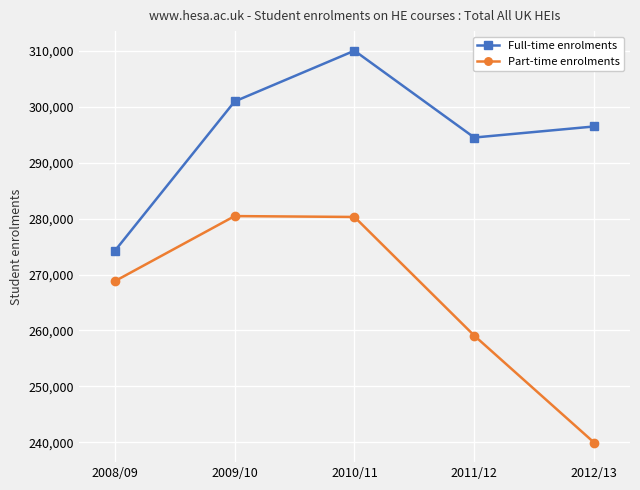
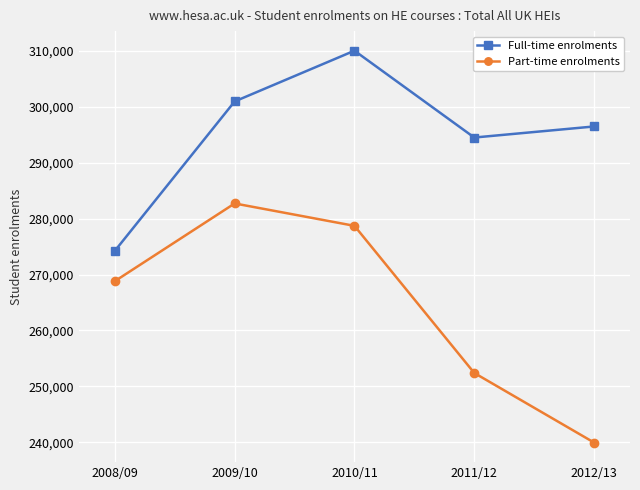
  {
    "Full-time enrolments": {
      "2008/09": "274,000",
      "2009/10": "301,000",
      "2010/11": "310,000",
      "2011/12": "294,000",
      "2012/13": "296,000"
    },
    "Part-time enrolments": {
      "2008/09": "269,000",
-     "2009/10": "280,000",
-     "2010/11": "280,000",
-     "2011/12": "259,000",
+     "2009/10": "283,000",
+     "2010/11": "279,000",
+     "2011/12": "252,000",
      "2012/13": "240,000"
    }
  }
